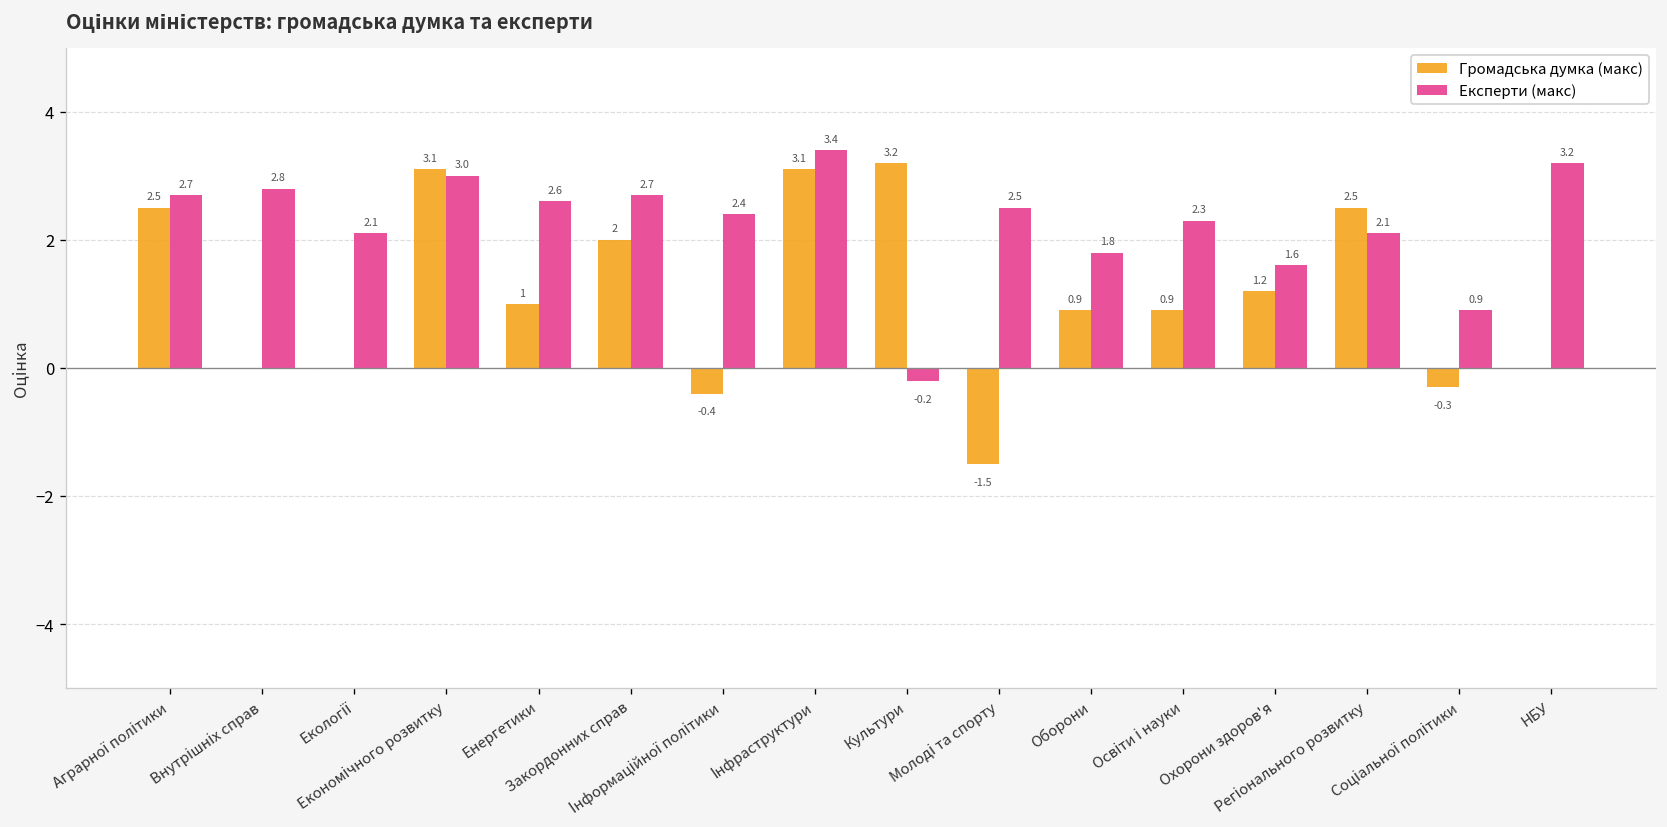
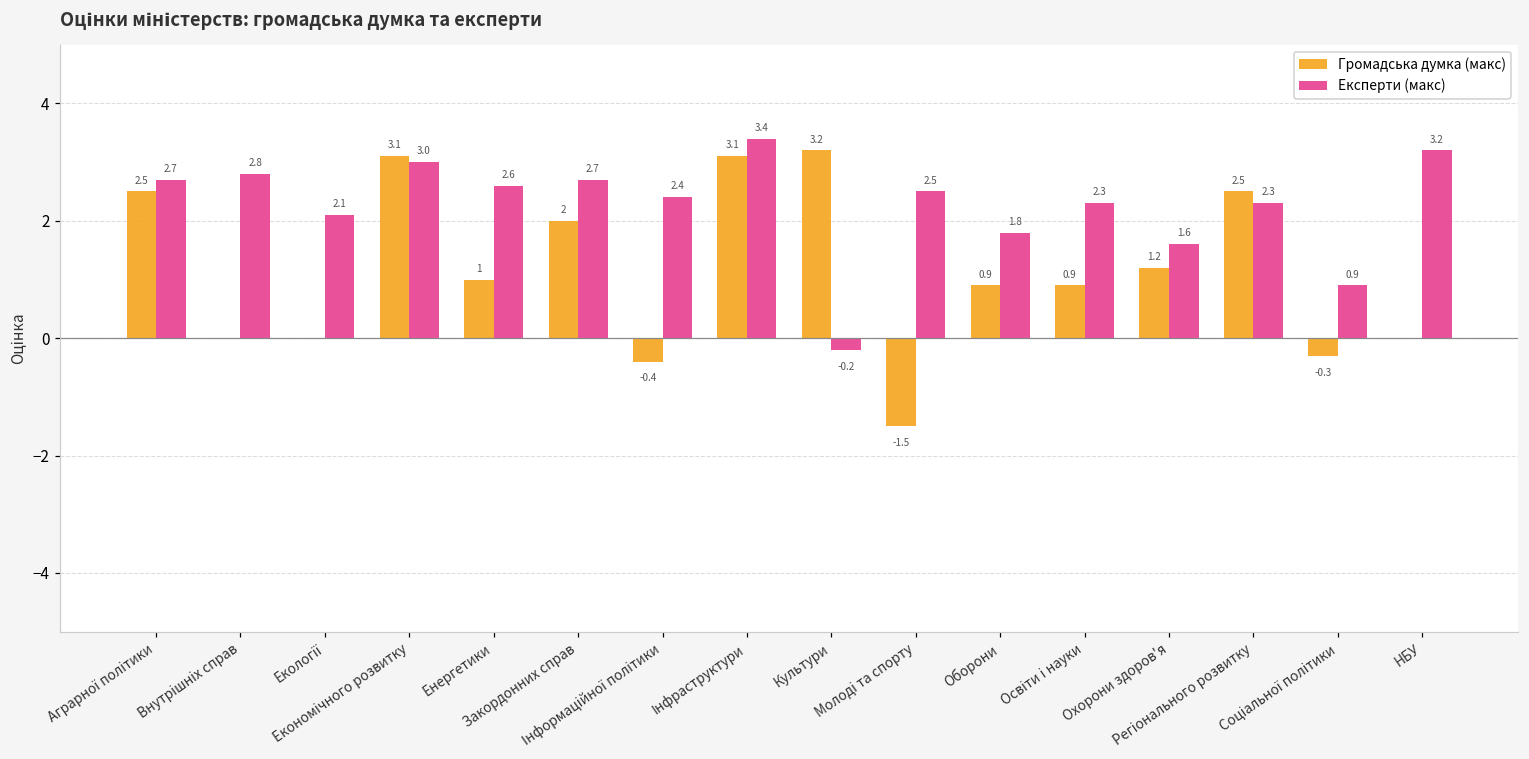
  {
    "Громадська думка (макс)": {
      "Аграрної політики": 2.5,
      "Економічного розвитку": 3.1,
      "Енергетики": 1,
      "Закордонних справ": 2,
      "Інформаційної політики": -0.4,
      "Інфраструктури": 3.1,
      "Культури": 3.2,
      "Молоді та спорту": -1.5,
      "Оборони": 0.9,
      "Освіти і науки": 0.9,
      "Охорони здоров'я": 1.2,
      "Регіонального розвитку": 2.5,
      "Соціальної політики": -0.3
    },
    "Експерти (макс)": {
      "Аграрної політики": 2.7,
      "Внутрішніх справ": 2.8,
      "Екології": 2.1,
      "Економічного розвитку": 3.0,
      "Енергетики": 2.6,
      "Закордонних справ": 2.7,
      "Інформаційної політики": 2.4,
      "Інфраструктури": 3.4,
      "Культури": -0.2,
      "Молоді та спорту": 2.5,
      "Оборони": 1.8,
      "Освіти і науки": 2.3,
      "Охорони здоров'я": 1.6,
-     "Регіонального розвитку": 2.1,
+     "Регіонального розвитку": 2.3,
      "Соціальної політики": 0.9,
      "НБУ": 3.2
    }
  }
